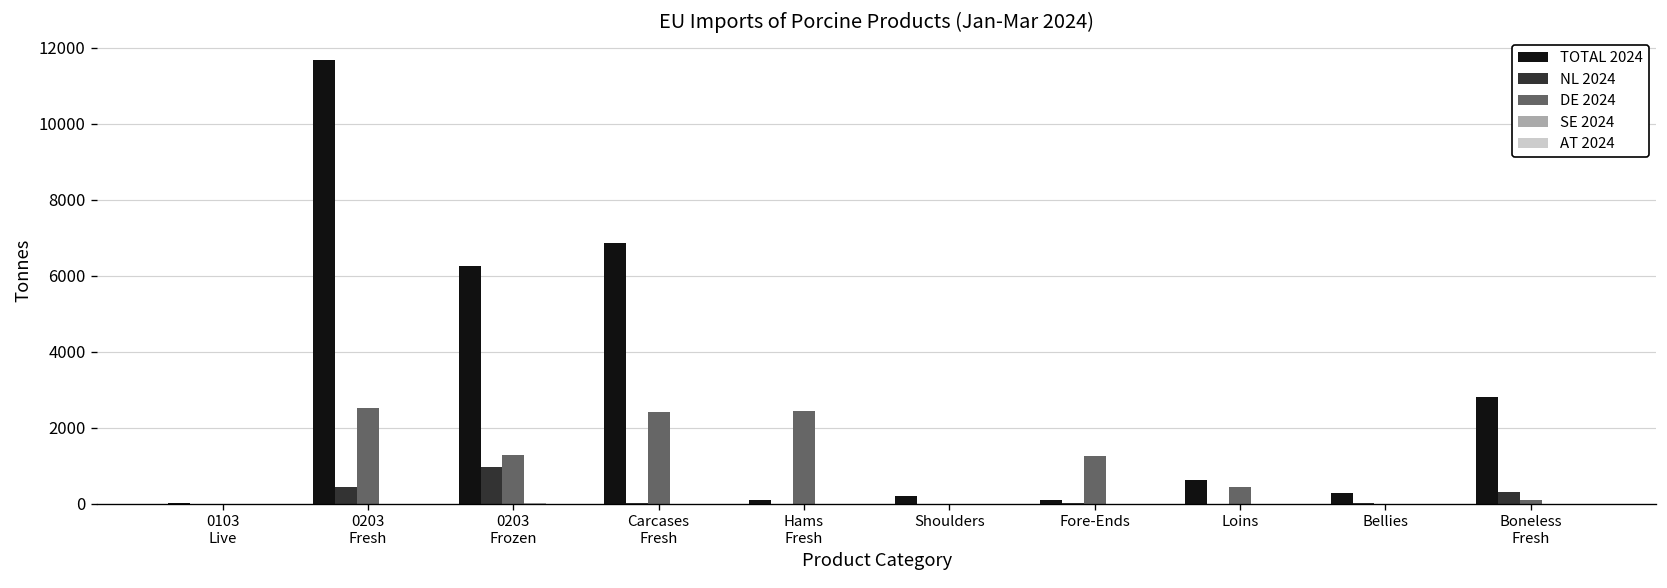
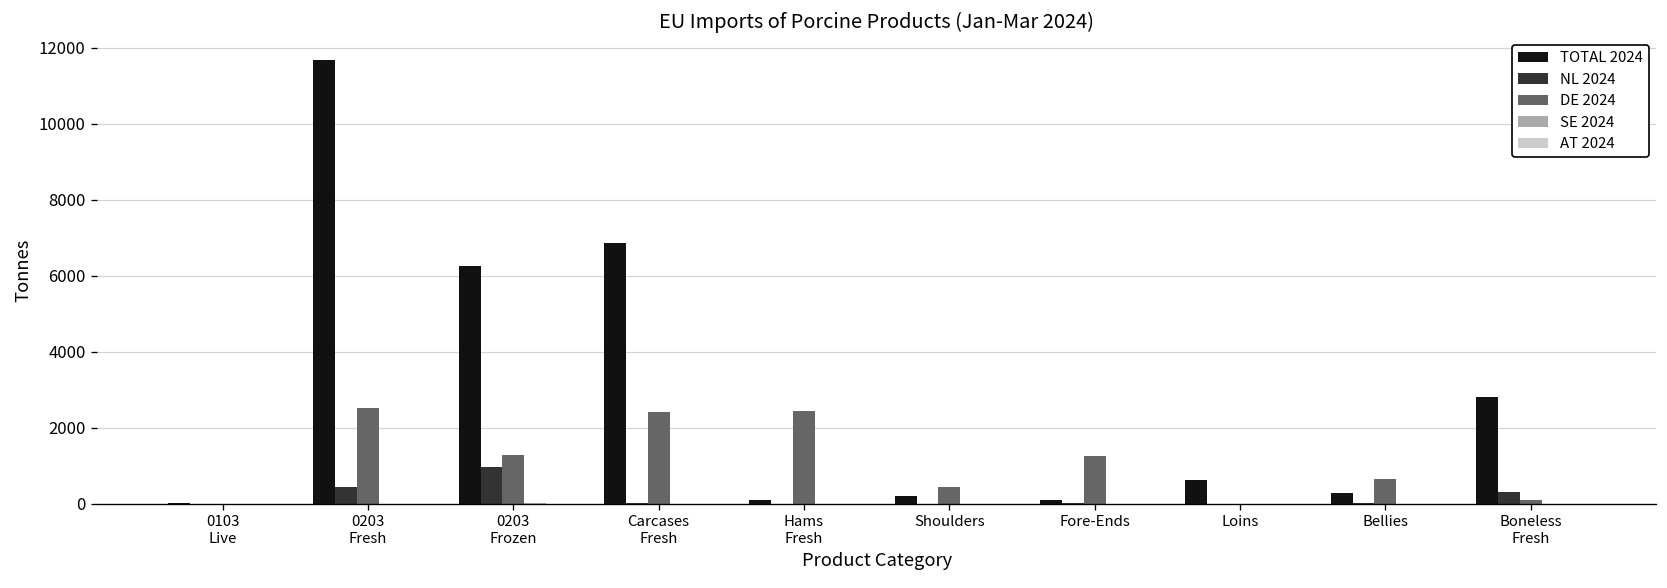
  {
    "DE 2024": {
      "0103 Live": 0,
      "0203 Fresh": 2500,
      "0203 Frozen": 1300,
      "Carcases Fresh": 2400,
      "Hams Fresh": 2400,
-     "Shoulders": 0,
+     "Shoulders": 400,
      "Fore-Ends": 1300,
-     "Loins": 400,
-     "Bellies": 0,
+     "Loins": 0,
+     "Bellies": 600,
      "Boneless Fresh": 100
    }
  }
